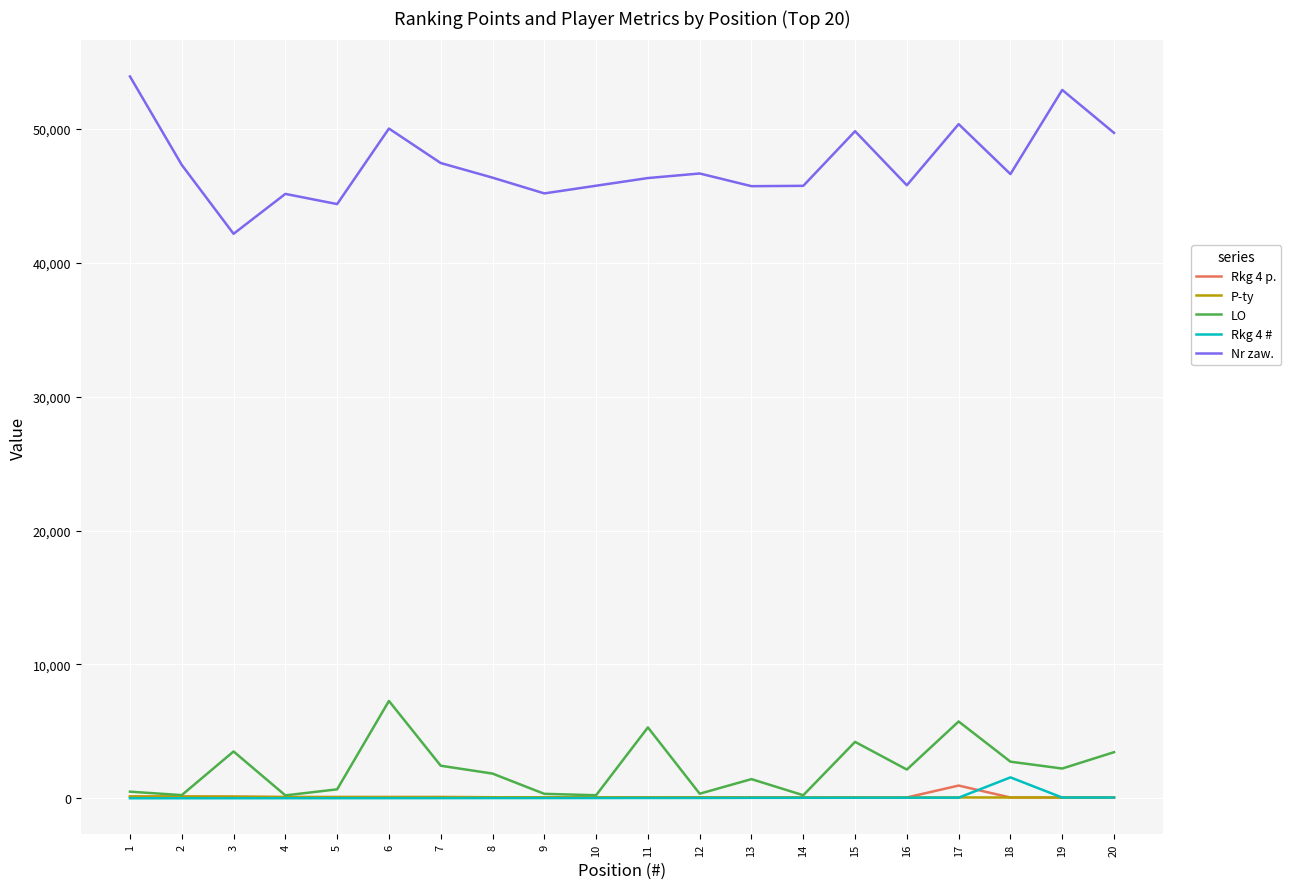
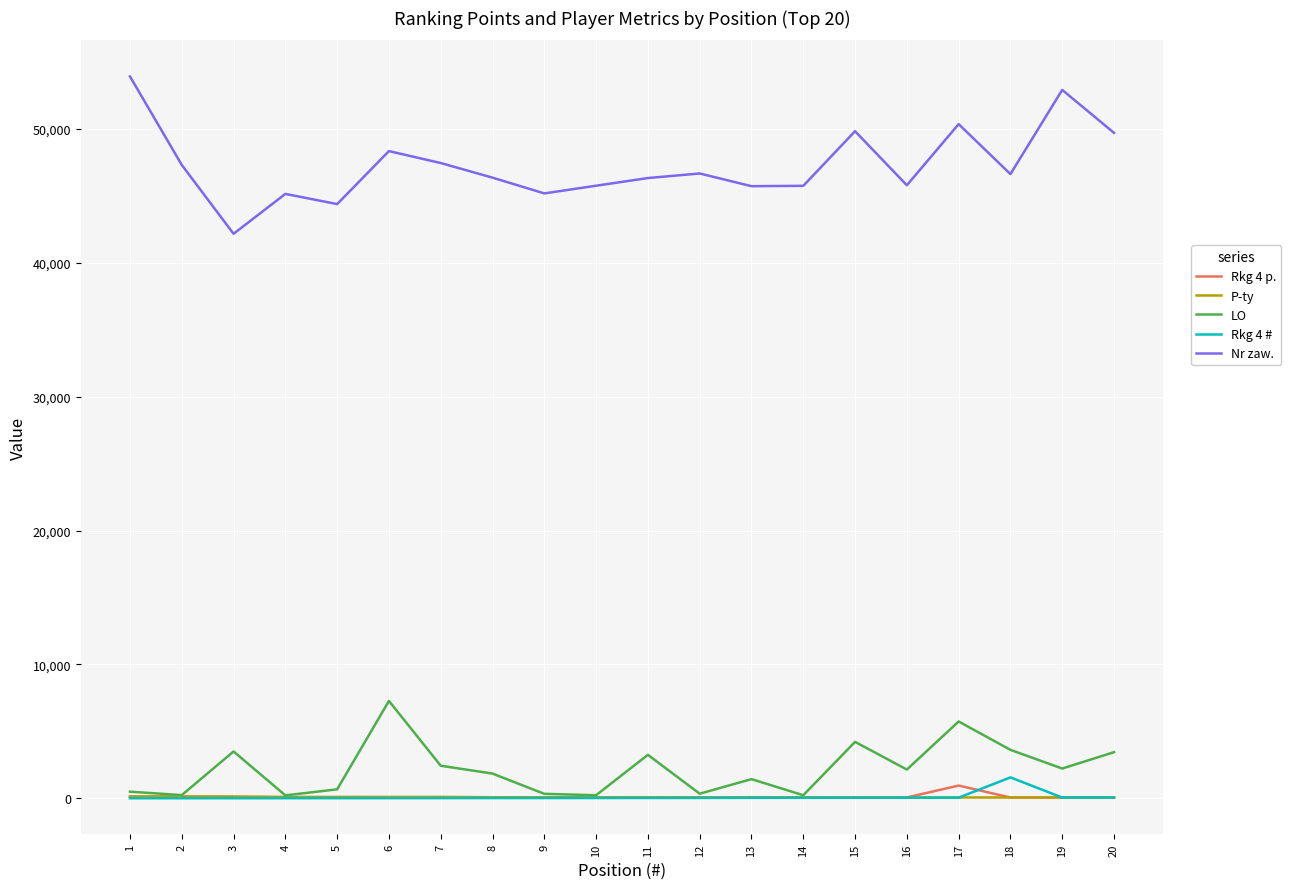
  {
    "Rkg 4 p.": {
      "17": "1,000"
    },
    "LO": {
      "1": "500",
      "3": "3,500",
      "5": "700",
      "6": "7,300",
      "7": "2,400",
      "8": "1,800",
      "9": "300",
-     "11": "5,300",
+     "11": "3,200",
      "12": "300",
      "13": "1,400",
      "15": "4,200",
      "16": "2,100",
      "17": "5,700",
-     "18": "2,700",
+     "18": "3,600",
      "19": "2,200",
      "20": "3,400"
    },
    "Rkg 4 #": {
      "18": "1,600"
    },
    "Nr zaw.": {
      "1": "53,900",
      "2": "47,300",
      "3": "42,200",
      "4": "45,100",
      "5": "44,400",
-     "6": "50,000",
+     "6": "48,300",
      "7": "47,500",
      "8": "46,400",
      "9": "45,200",
      "10": "45,800",
      "11": "46,300",
      "12": "46,700",
      "13": "45,700",
      "14": "45,800",
      "15": "49,800",
      "16": "45,800",
      "17": "50,400",
      "18": "46,600",
      "19": "52,900",
      "20": "49,700"
    }
  }
